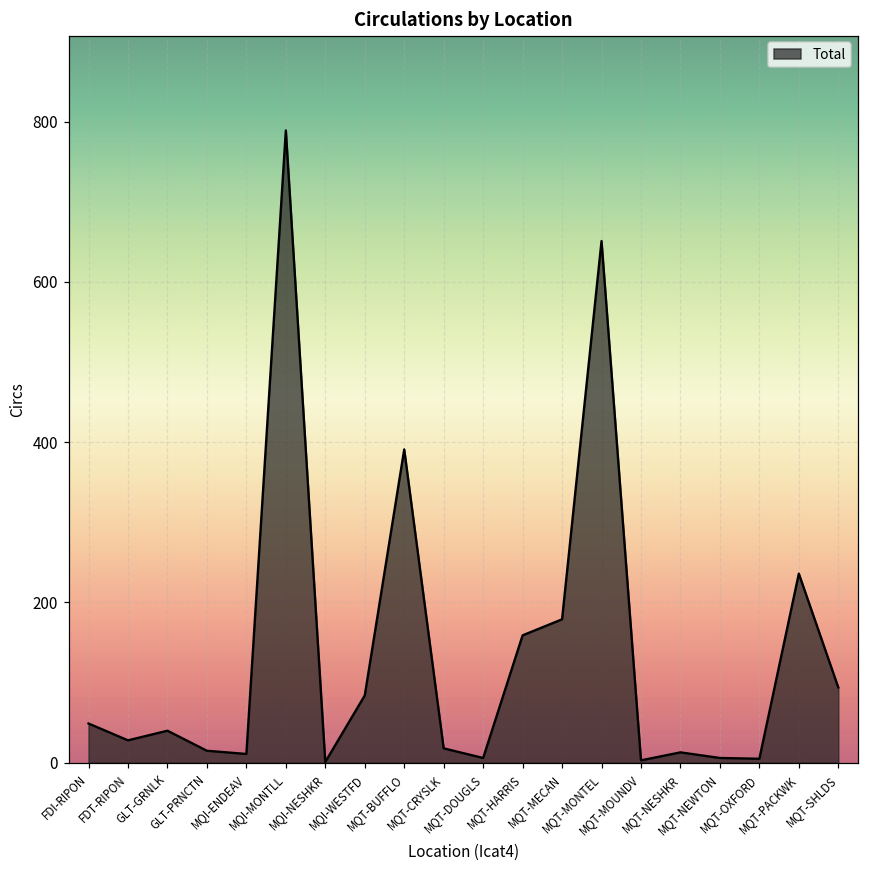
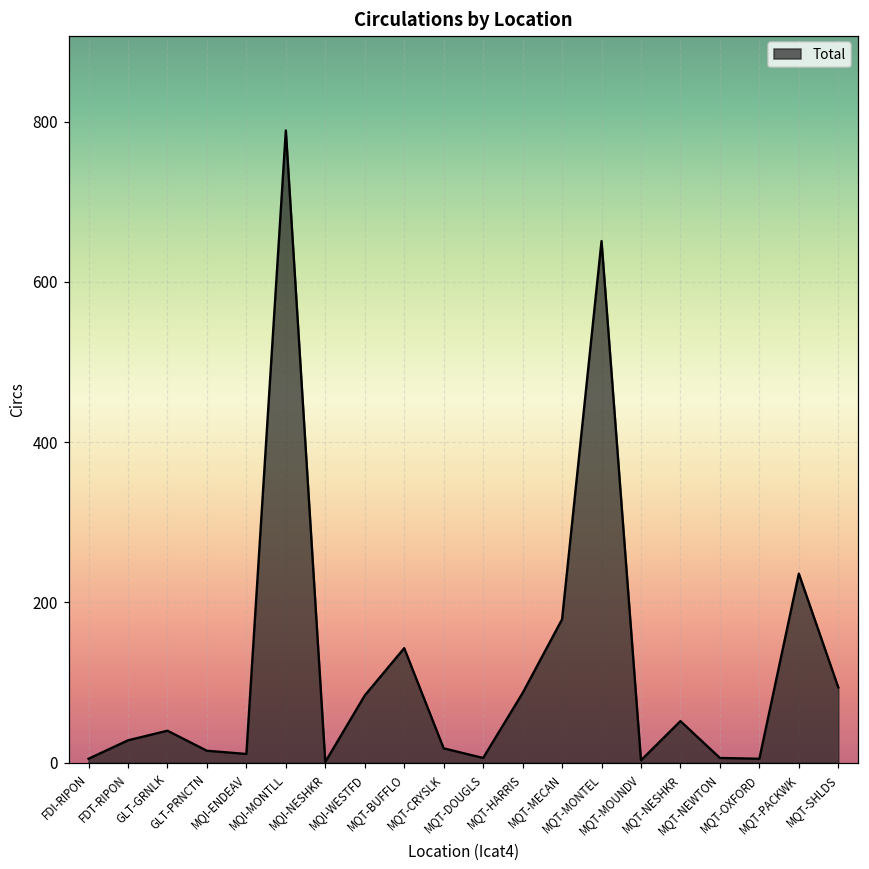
  {
-   "FDI-RIPON": 50,
+   "FDI-RIPON": 10,
    "FDT-RIPON": 30,
    "GLT-GRNLK": 40,
    "GLT-PRNCTN": 20,
    "MQI-ENDEAV": 10,
    "MQI-MONTLL": 790,
    "MQI-NESHKR": 0,
    "MQI-WESTFD": 80,
-   "MQT-BUFFLO": 390,
+   "MQT-BUFFLO": 140,
    "MQT-CRYSLK": 20,
    "MQT-DOUGLS": 10,
-   "MQT-HARRIS": 160,
+   "MQT-HARRIS": 90,
    "MQT-MECAN": 180,
    "MQT-MONTEL": 650,
    "MQT-MOUNDV": 0,
-   "MQT-NESHKR": 10,
+   "MQT-NESHKR": 50,
    "MQT-NEWTON": 10,
    "MQT-OXFORD": 10,
    "MQT-PACKWK": 240,
    "MQT-SHLDS": 90
  }
